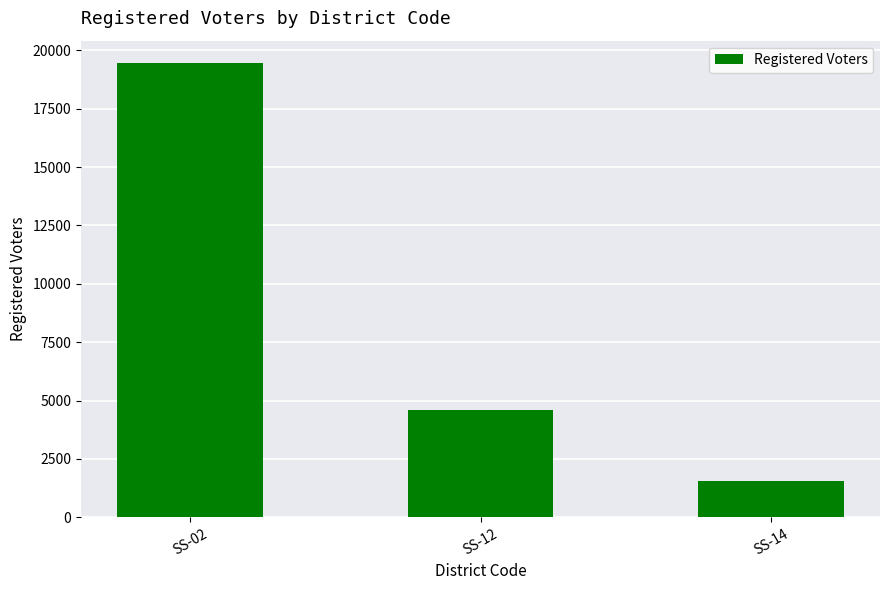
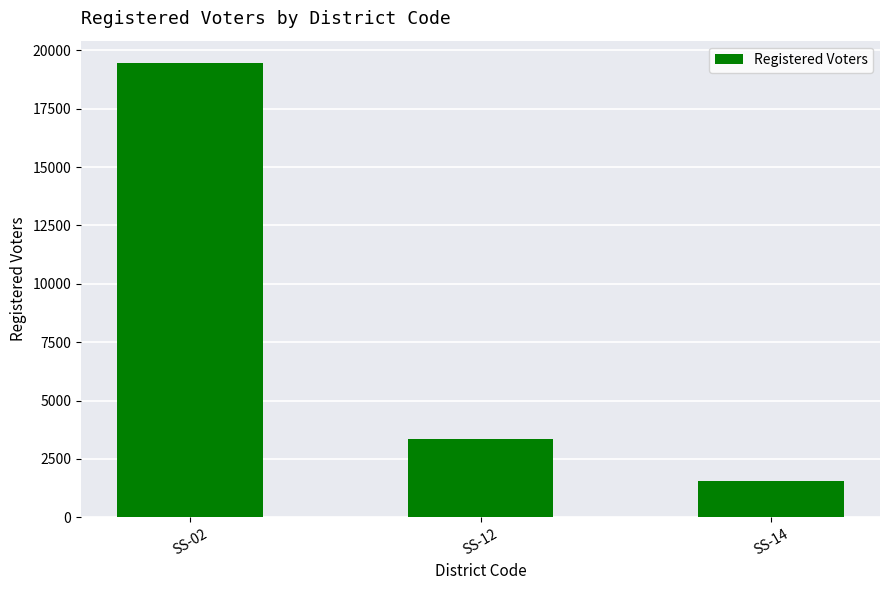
  {
    "SS-02": 19400,
-   "SS-12": 4600,
+   "SS-12": 3400,
    "SS-14": 1500
  }
